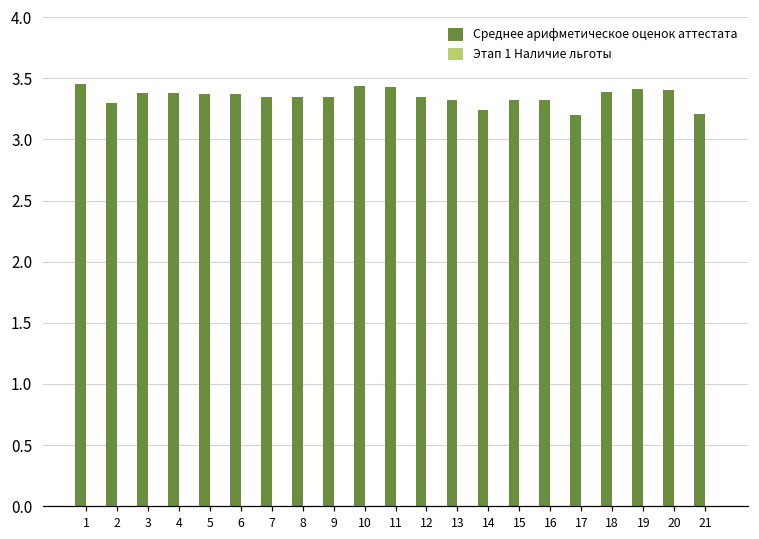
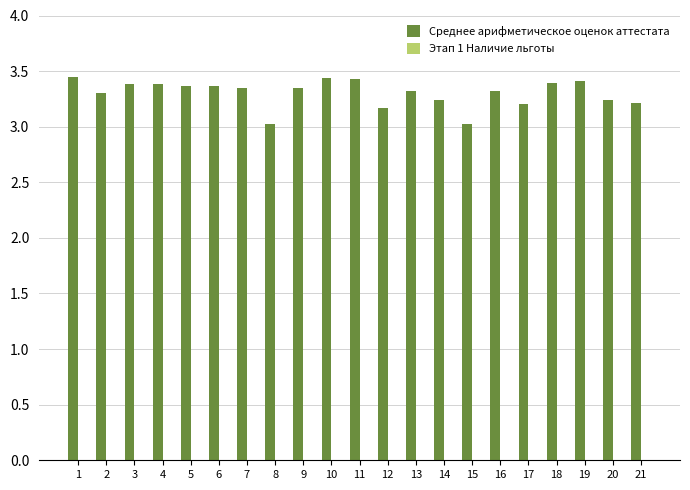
  {
    "Среднее арифметическое оценок аттестата": {
      "1": 3.45,
      "2": 3.30,
      "3": 3.38,
      "4": 3.38,
      "5": 3.37,
      "6": 3.37,
      "7": 3.35,
-     "8": 3.35,
+     "8": 3.02,
      "9": 3.35,
      "10": 3.44,
      "11": 3.43,
-     "12": 3.35,
+     "12": 3.17,
      "13": 3.32,
      "14": 3.24,
-     "15": 3.32,
+     "15": 3.02,
      "16": 3.32,
      "17": 3.20,
      "18": 3.39,
      "19": 3.41,
-     "20": 3.40,
+     "20": 3.24,
      "21": 3.21
    },
    "Этап 1 Наличие льготы": {
      "1": 0.00,
      "2": 0.00,
      "3": 0.00,
      "4": 0.00,
      "5": 0.00,
      "6": 0.00,
      "7": 0.00,
      "8": 0.00,
      "9": 0.00,
      "10": 0.00,
      "11": 0.00,
      "12": 0.00,
      "13": 0.00,
      "14": 0.00,
      "15": 0.00,
      "16": 0.00,
      "17": 0.00,
      "18": 0.00,
      "19": 0.00,
      "20": 0.00,
      "21": 0.00
    }
  }
